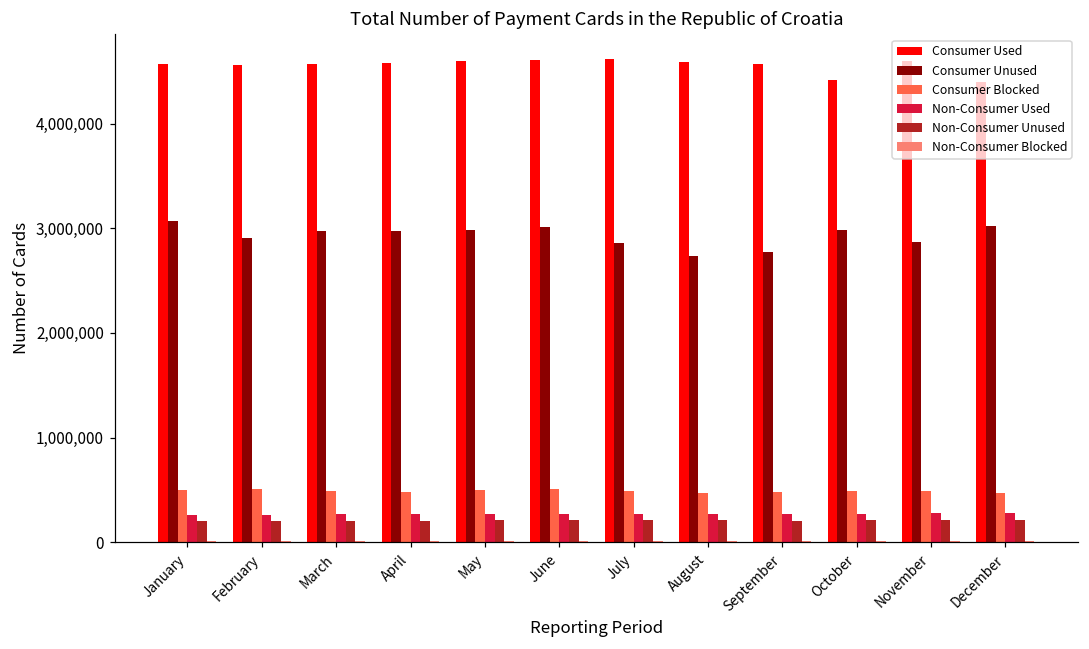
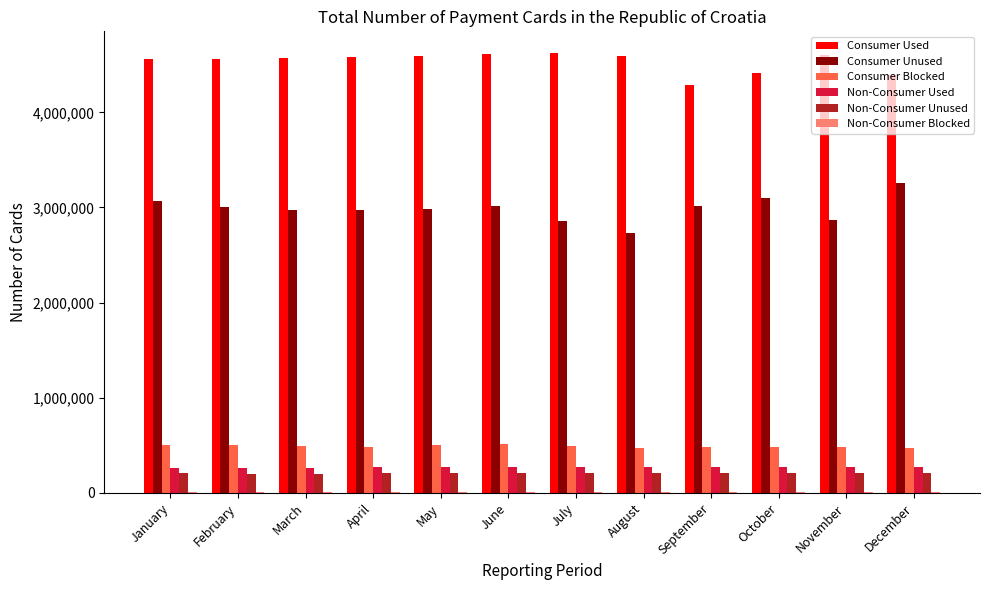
  {
    "Consumer Used": {
      "January": "4,600,000",
      "February": "4,600,000",
      "March": "4,600,000",
      "April": "4,600,000",
      "May": "4,600,000",
      "June": "4,600,000",
      "July": "4,600,000",
      "August": "4,600,000",
-     "September": "4,600,000",
+     "September": "4,300,000",
      "October": "4,400,000"
    },
    "Consumer Unused": {
      "January": "3,100,000",
-     "February": "2,900,000",
+     "February": "3,000,000",
      "March": "3,000,000",
      "April": "3,000,000",
      "May": "3,000,000",
      "June": "3,000,000",
      "July": "2,900,000",
      "August": "2,700,000",
-     "September": "2,800,000",
-     "October": "3,000,000",
+     "September": "3,000,000",
+     "October": "3,100,000",
      "November": "2,900,000",
-     "December": "3,000,000"
+     "December": "3,300,000"
    }
  }
